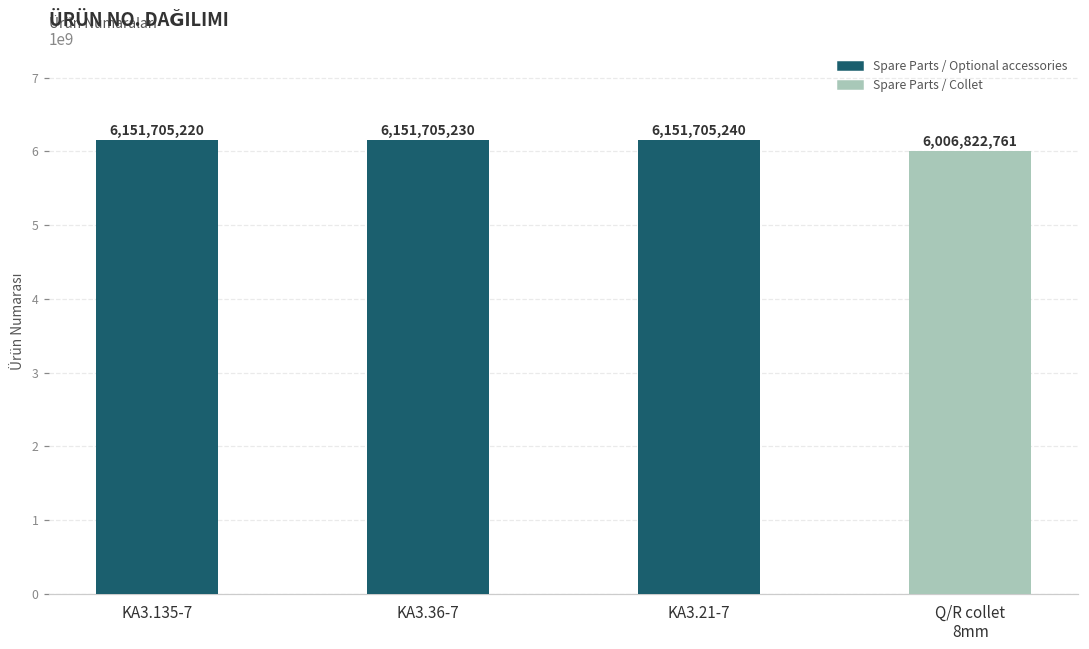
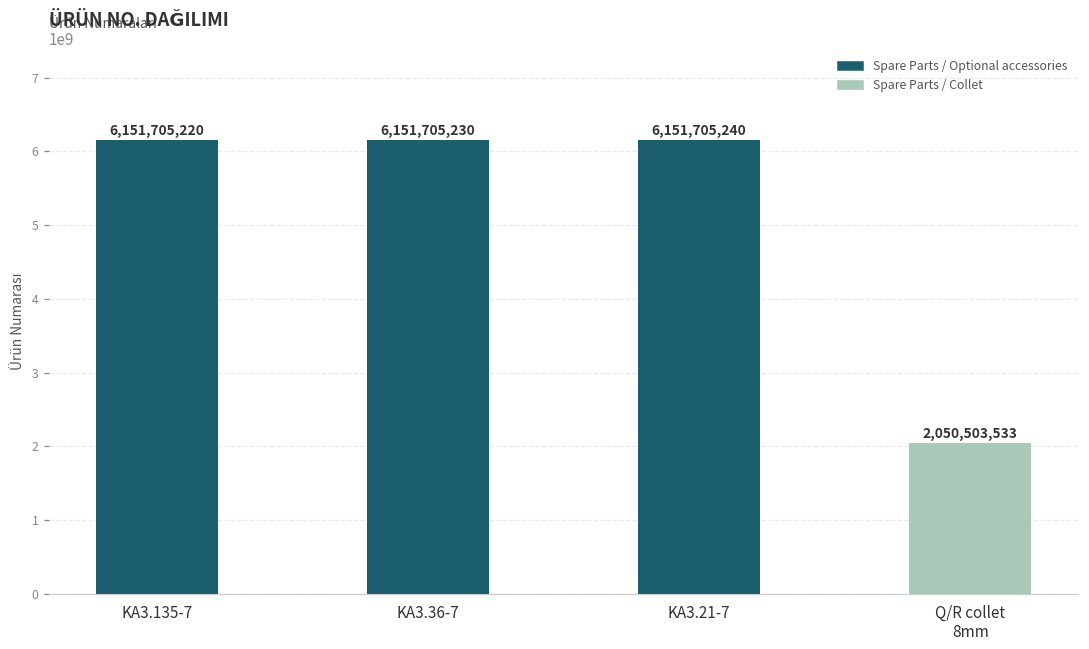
  {
    "KA3.135-7": "6,151,705,220",
    "KA3.36-7": "6,151,705,230",
    "KA3.21-7": "6,151,705,240",
-   "Q/R collet 8mm": "6,006,822,761"
+   "Q/R collet 8mm": "2,050,503,533"
  }
